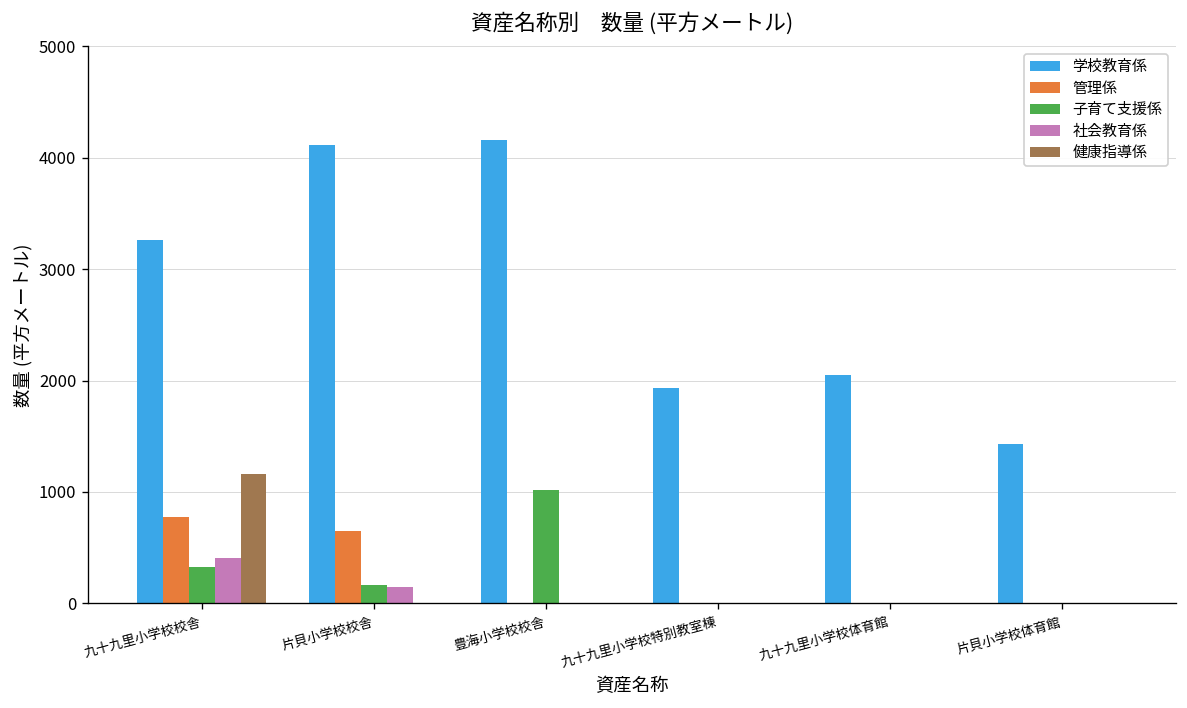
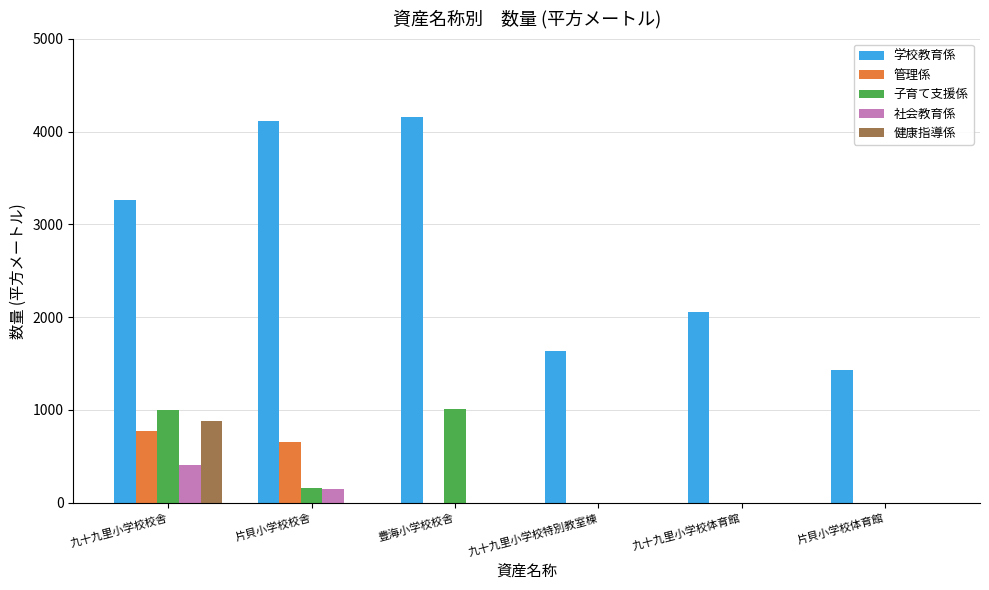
  {
    "学校教育係": {
      "九十九里小学校校舎": 3300,
      "片貝小学校校舎": 4100,
      "豊海小学校校舎": 4200,
-     "九十九里小学校特別教室棟": 1900,
+     "九十九里小学校特別教室棟": 1600,
      "九十九里小学校体育館": 2100,
      "片貝小学校体育館": 1400
    },
    "管理係": {
      "九十九里小学校校舎": 800,
      "片貝小学校校舎": 700,
      "豊海小学校校舎": 0,
      "九十九里小学校特別教室棟": 0,
      "九十九里小学校体育館": 0,
      "片貝小学校体育館": 0
    },
    "子育て支援係": {
-     "九十九里小学校校舎": 300,
+     "九十九里小学校校舎": 1000,
      "片貝小学校校舎": 200,
      "豊海小学校校舎": 1000,
      "九十九里小学校特別教室棟": 0,
      "九十九里小学校体育館": 0,
      "片貝小学校体育館": 0
    },
    "社会教育係": {
      "九十九里小学校校舎": 400,
      "片貝小学校校舎": 100,
      "豊海小学校校舎": 0,
      "九十九里小学校特別教室棟": 0,
      "九十九里小学校体育館": 0,
      "片貝小学校体育館": 0
    },
    "健康指導係": {
-     "九十九里小学校校舎": 1200,
+     "九十九里小学校校舎": 900,
      "片貝小学校校舎": 0,
      "豊海小学校校舎": 0,
      "九十九里小学校特別教室棟": 0,
      "九十九里小学校体育館": 0,
      "片貝小学校体育館": 0
    }
  }
